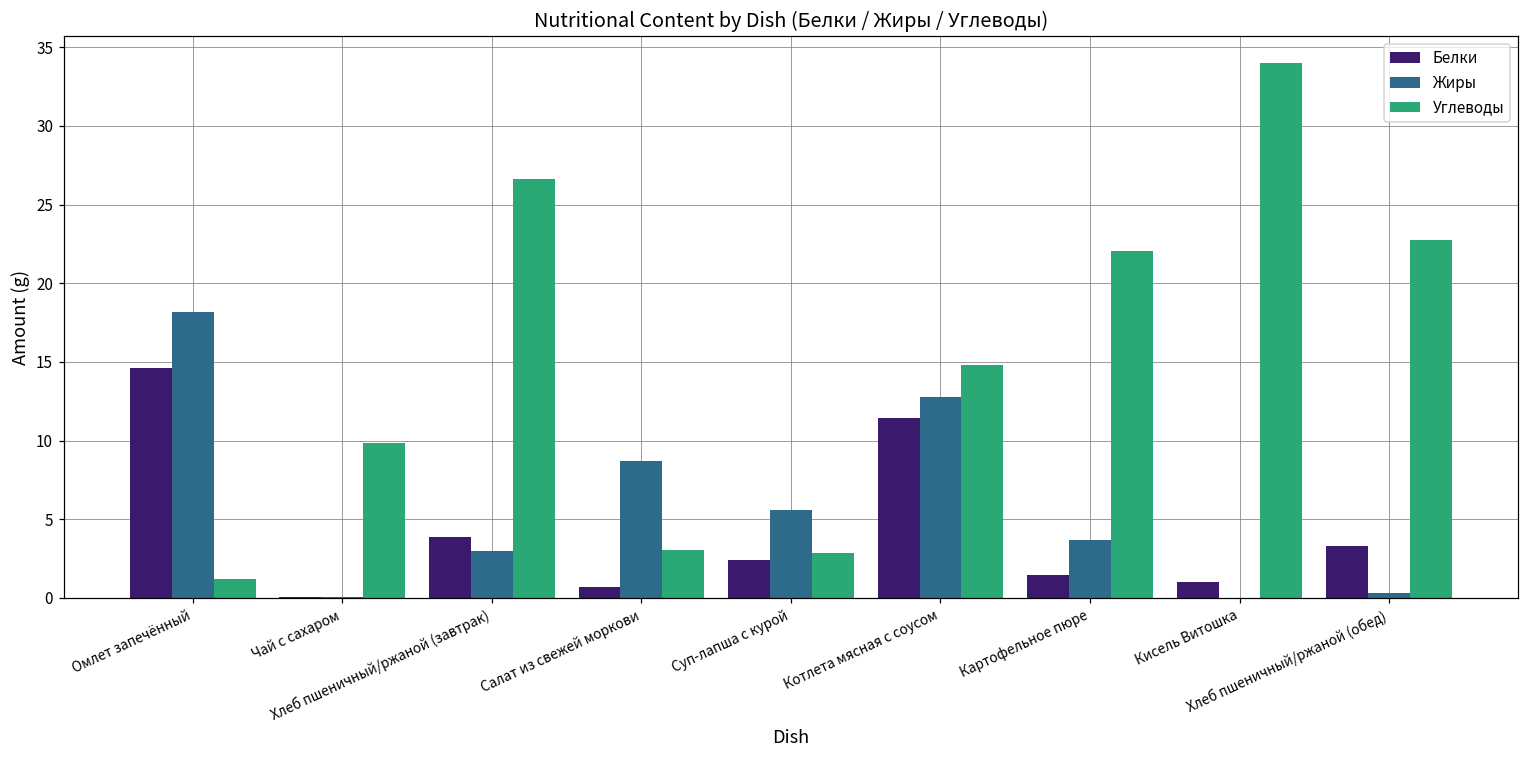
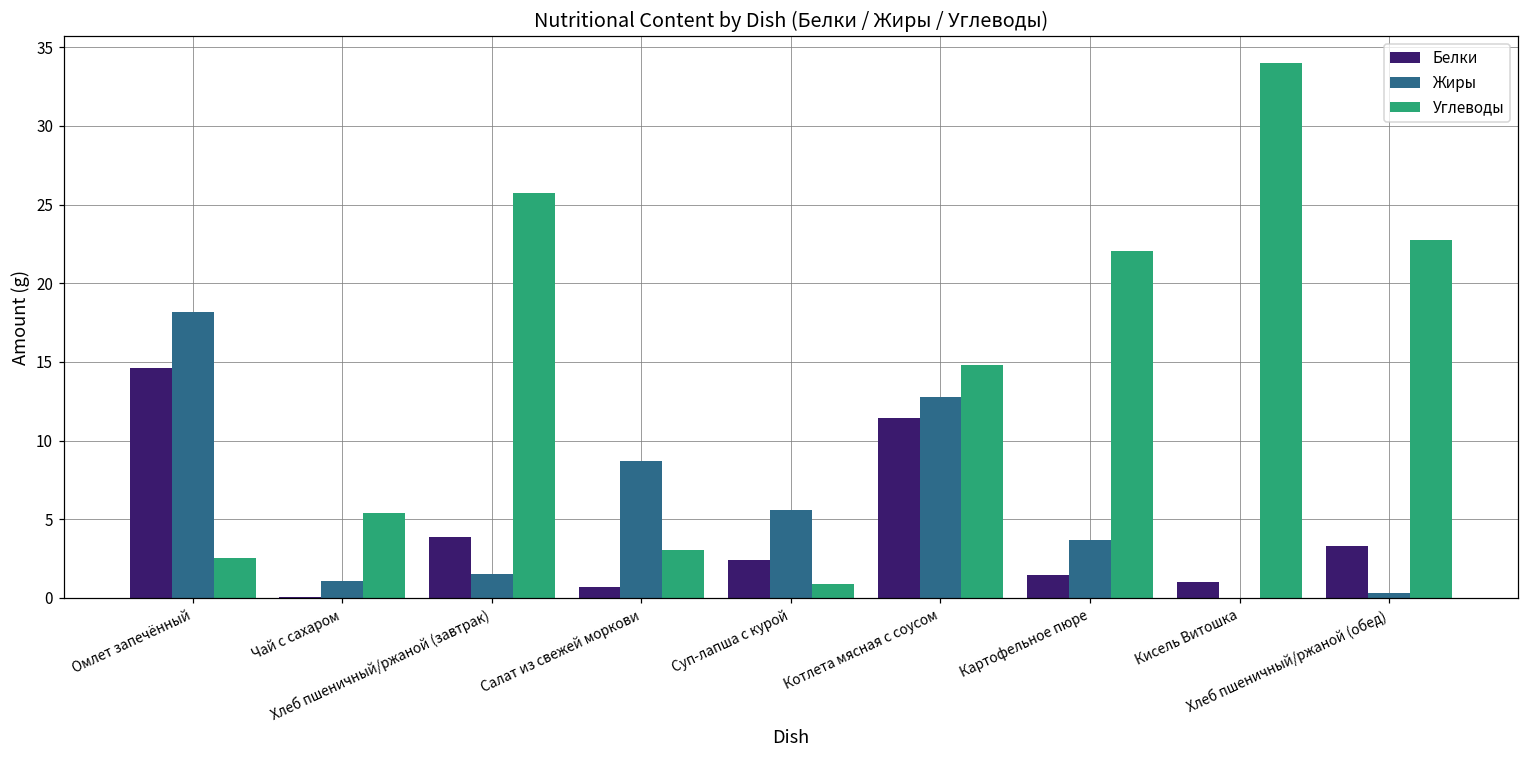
  {
    "Белки": {
      "Омлет запечённый": 14.6,
      "Хлеб пшеничный/ржаной (завтрак)": 3.9,
      "Салат из свежей моркови": 0.7,
      "Суп-лапша с курой": 2.4,
      "Котлета мясная с соусом": 11.4,
      "Картофельное пюре": 1.5,
      "Кисель Витошка": 1.0,
      "Хлеб пшеничный/ржаной (обед)": 3.3
    },
    "Жиры": {
      "Омлет запечённый": 18.2,
-     "Чай с сахаром": 0.0,
-     "Хлеб пшеничный/ржаной (завтрак)": 3.0,
+     "Чай с сахаром": 1.1,
+     "Хлеб пшеничный/ржаной (завтрак)": 1.5,
      "Салат из свежей моркови": 8.7,
      "Суп-лапша с курой": 5.6,
      "Котлета мясная с соусом": 12.8,
      "Картофельное пюре": 3.7,
      "Кисель Витошка": 0.0,
      "Хлеб пшеничный/ржаной (обед)": 0.3
    },
    "Углеводы": {
-     "Омлет запечённый": 1.2,
-     "Чай с сахаром": 9.8,
-     "Хлеб пшеничный/ржаной (завтрак)": 26.7,
+     "Омлет запечённый": 2.5,
+     "Чай с сахаром": 5.4,
+     "Хлеб пшеничный/ржаной (завтрак)": 25.7,
      "Салат из свежей моркови": 3.0,
-     "Суп-лапша с курой": 2.9,
+     "Суп-лапша с курой": 0.9,
      "Котлета мясная с соусом": 14.8,
      "Картофельное пюре": 22.1,
      "Кисель Витошка": 34.0,
      "Хлеб пшеничный/ржаной (обед)": 22.7
    }
  }
